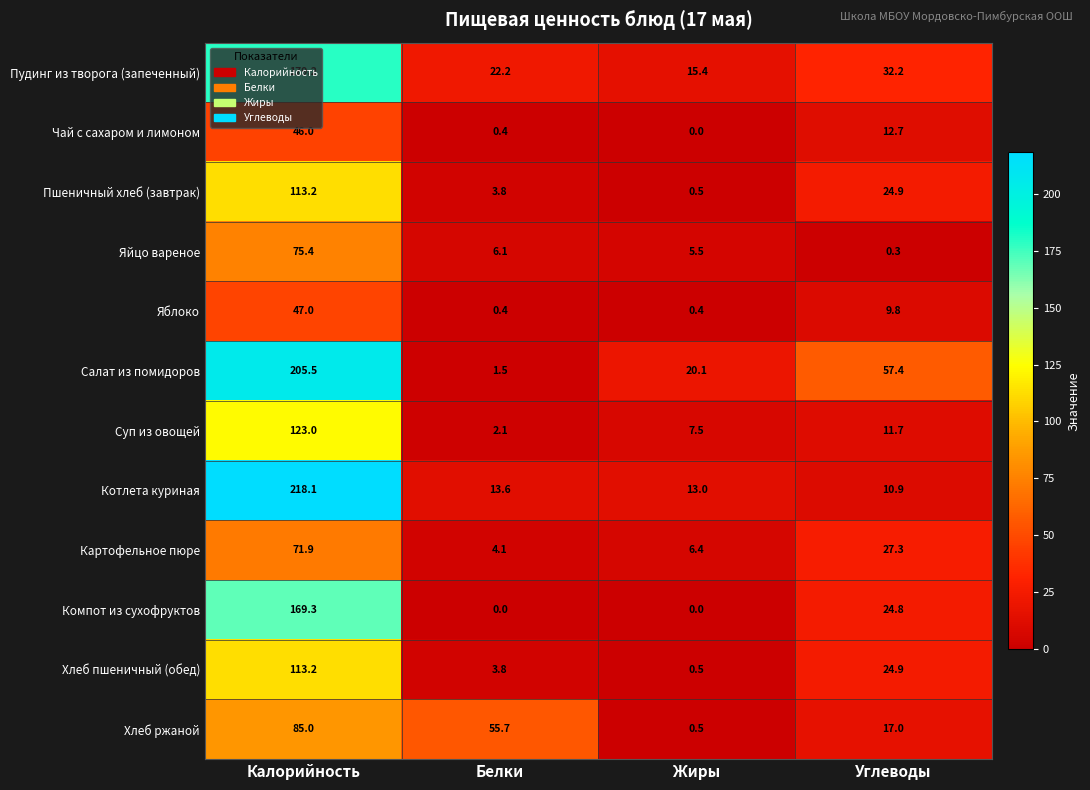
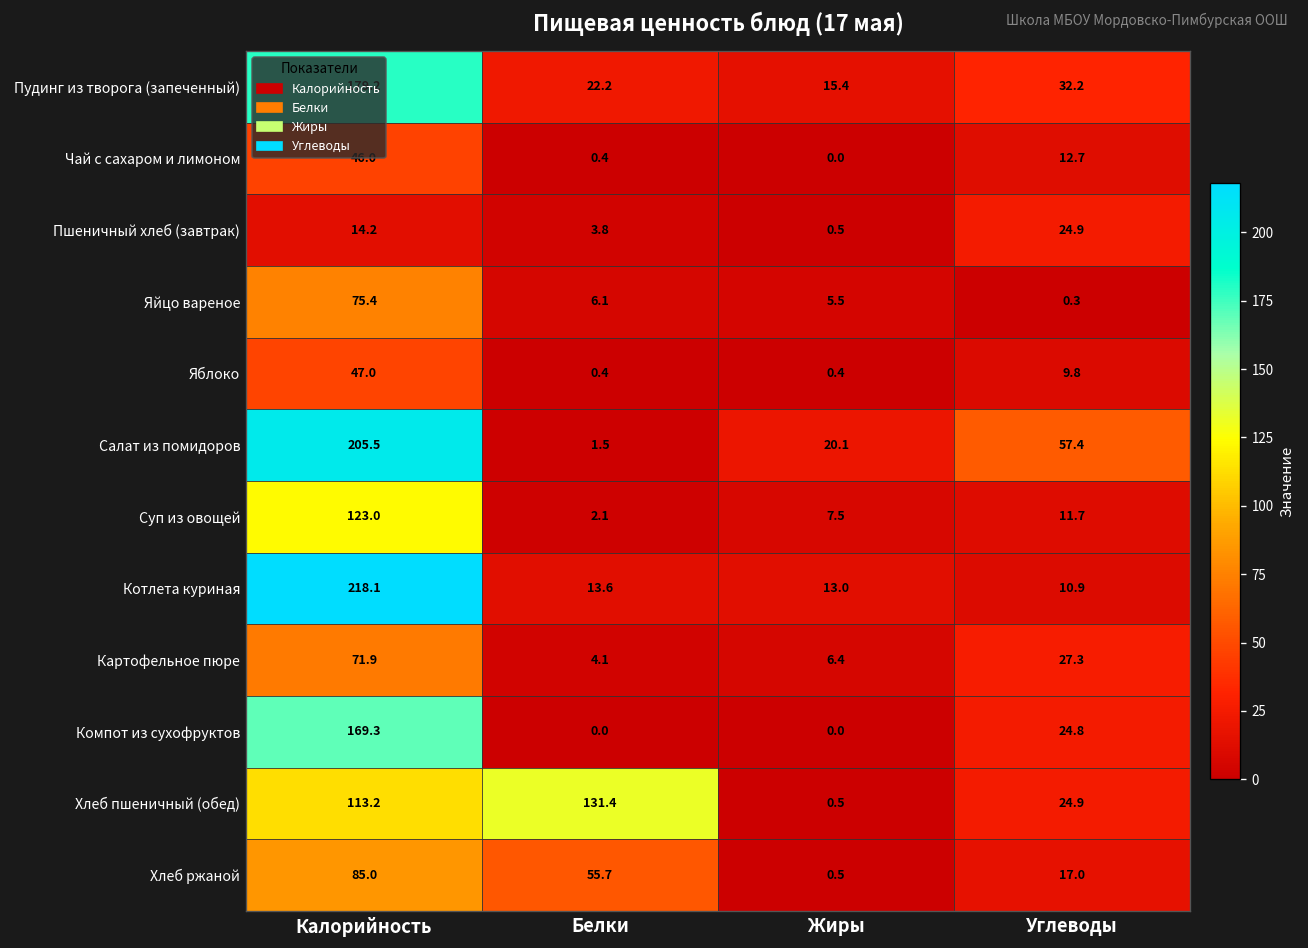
  {
    "Пудинг из творога (запеченный)": {
      "Белки": 22.2,
      "Жиры": 15.4,
      "Углеводы": 32.2
    },
    "Чай с сахаром и лимоном": {
      "Белки": 0.4,
      "Жиры": 0.0,
      "Углеводы": 12.7
    },
    "Пшеничный хлеб (завтрак)": {
-     "Калорийность": 113.2,
+     "Калорийность": 14.2,
      "Белки": 3.8,
      "Жиры": 0.5,
      "Углеводы": 24.9
    },
    "Яйцо вареное": {
      "Калорийность": 75.4,
      "Белки": 6.1,
      "Жиры": 5.5,
      "Углеводы": 0.3
    },
    "Яблоко": {
      "Калорийность": 47.0,
      "Белки": 0.4,
      "Жиры": 0.4,
      "Углеводы": 9.8
    },
    "Салат из помидоров": {
      "Калорийность": 205.5,
      "Белки": 1.5,
      "Жиры": 20.1,
      "Углеводы": 57.4
    },
    "Суп из овощей": {
      "Калорийность": 123.0,
      "Белки": 2.1,
      "Жиры": 7.5,
      "Углеводы": 11.7
    },
    "Котлета куриная": {
      "Калорийность": 218.1,
      "Белки": 13.6,
      "Жиры": 13.0,
      "Углеводы": 10.9
    },
    "Картофельное пюре": {
      "Калорийность": 71.9,
      "Белки": 4.1,
      "Жиры": 6.4,
      "Углеводы": 27.3
    },
    "Компот из сухофруктов": {
      "Калорийность": 169.3,
      "Белки": 0.0,
      "Жиры": 0.0,
      "Углеводы": 24.8
    },
    "Хлеб пшеничный (обед)": {
      "Калорийность": 113.2,
-     "Белки": 3.8,
+     "Белки": 131.4,
      "Жиры": 0.5,
      "Углеводы": 24.9
    },
    "Хлеб ржаной": {
      "Калорийность": 85.0,
      "Белки": 55.7,
      "Жиры": 0.5,
      "Углеводы": 17.0
    }
  }
